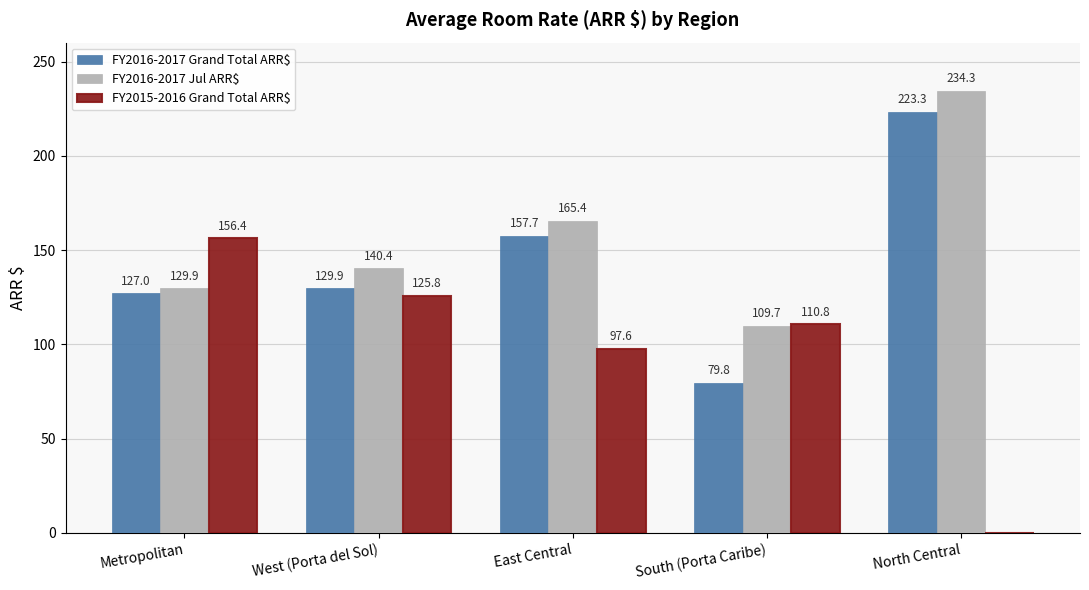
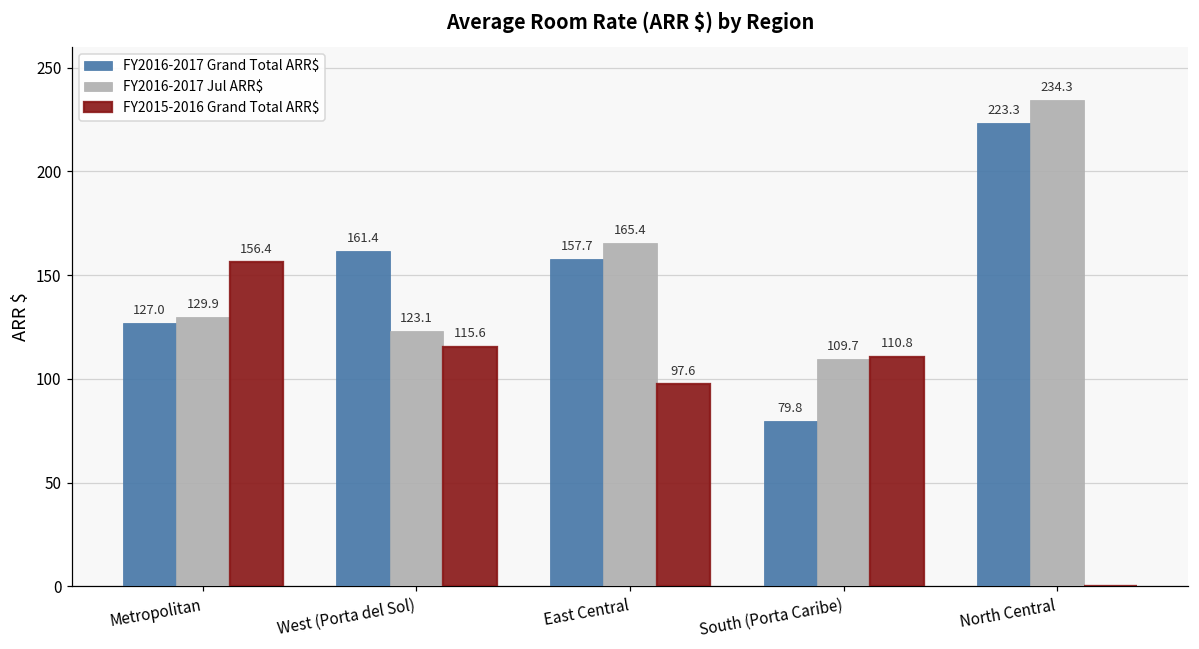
  {
    "FY2016-2017 Grand Total ARR$": {
      "Metropolitan": 127.0,
-     "West (Porta del Sol)": 129.9,
+     "West (Porta del Sol)": 161.4,
      "East Central": 157.7,
      "South (Porta Caribe)": 79.8,
      "North Central": 223.3
    },
    "FY2016-2017 Jul ARR$": {
      "Metropolitan": 129.9,
-     "West (Porta del Sol)": 140.4,
+     "West (Porta del Sol)": 123.1,
      "East Central": 165.4,
      "South (Porta Caribe)": 109.7,
      "North Central": 234.3
    },
    "FY2015-2016 Grand Total ARR$": {
      "Metropolitan": 156.4,
-     "West (Porta del Sol)": 125.8,
+     "West (Porta del Sol)": 115.6,
      "East Central": 97.6,
      "South (Porta Caribe)": 110.8
    }
  }
